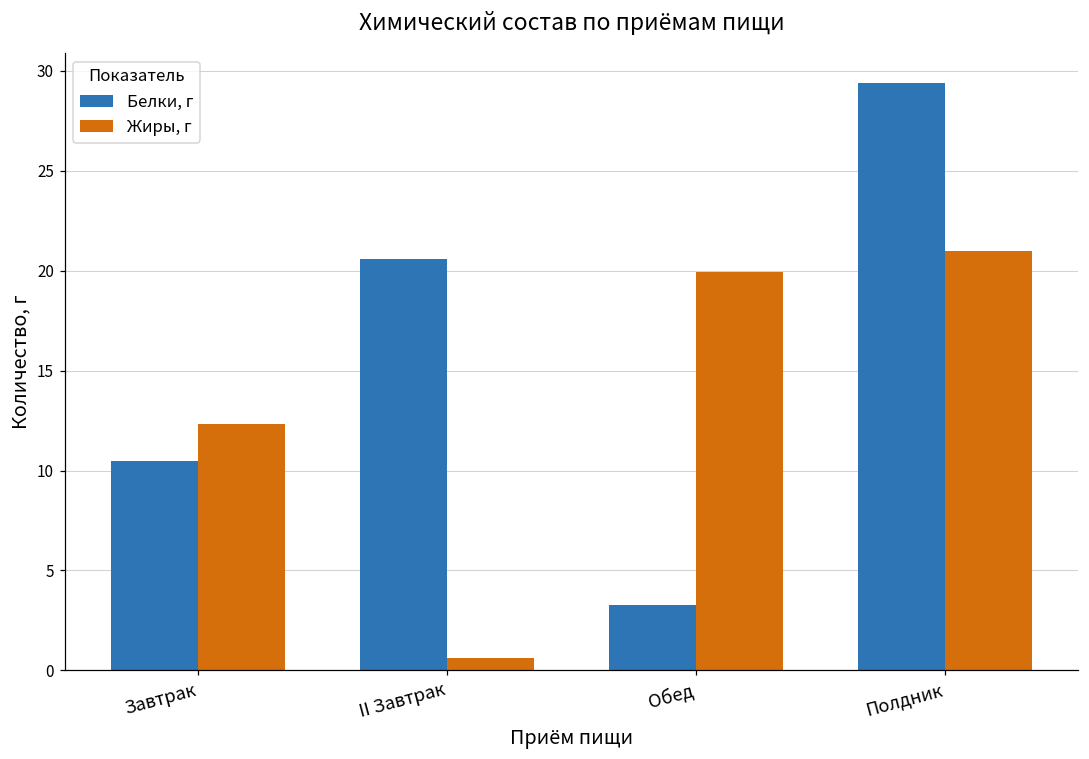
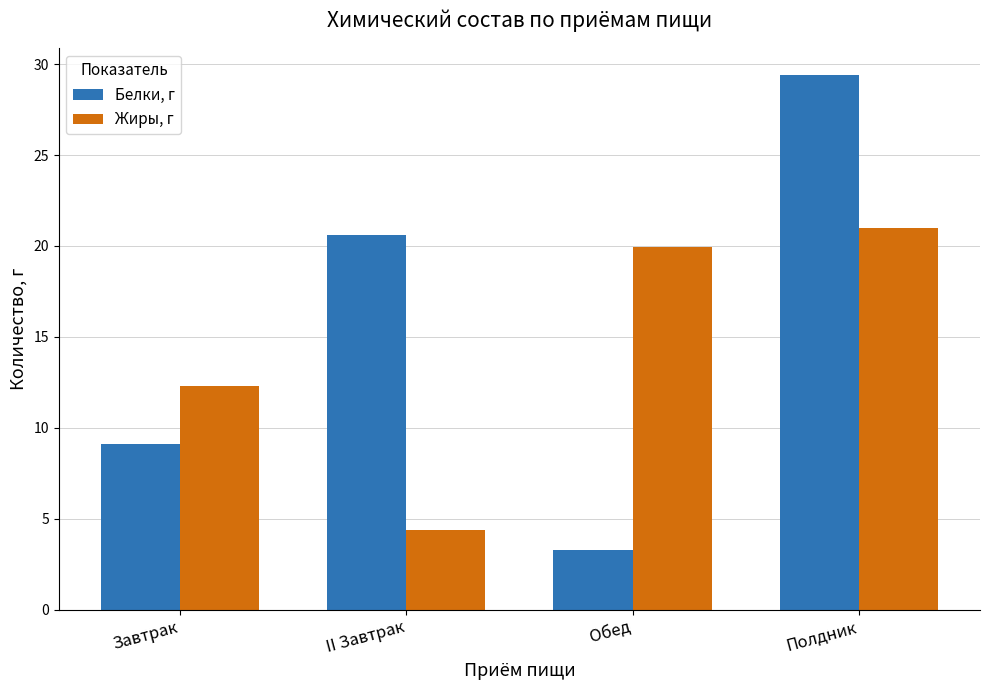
  {
    "Белки, г": {
-     "Завтрак": 10.5,
+     "Завтрак": 9.1,
      "II Завтрак": 20.6,
      "Обед": 3.3,
      "Полдник": 29.4
    },
    "Жиры, г": {
      "Завтрак": 12.3,
-     "II Завтрак": 0.6,
+     "II Завтрак": 4.4,
      "Обед": 19.9,
      "Полдник": 21.0
    }
  }
